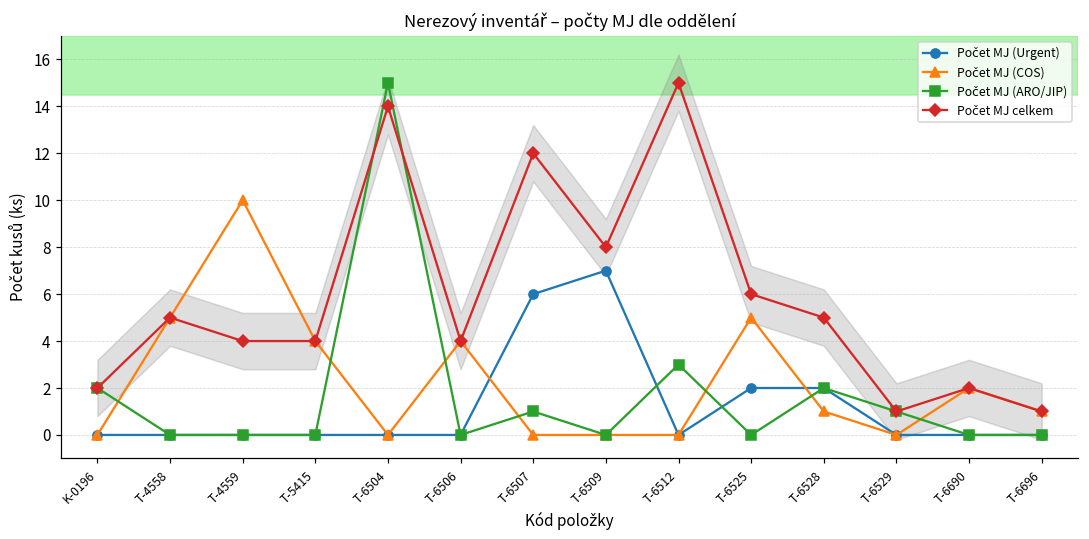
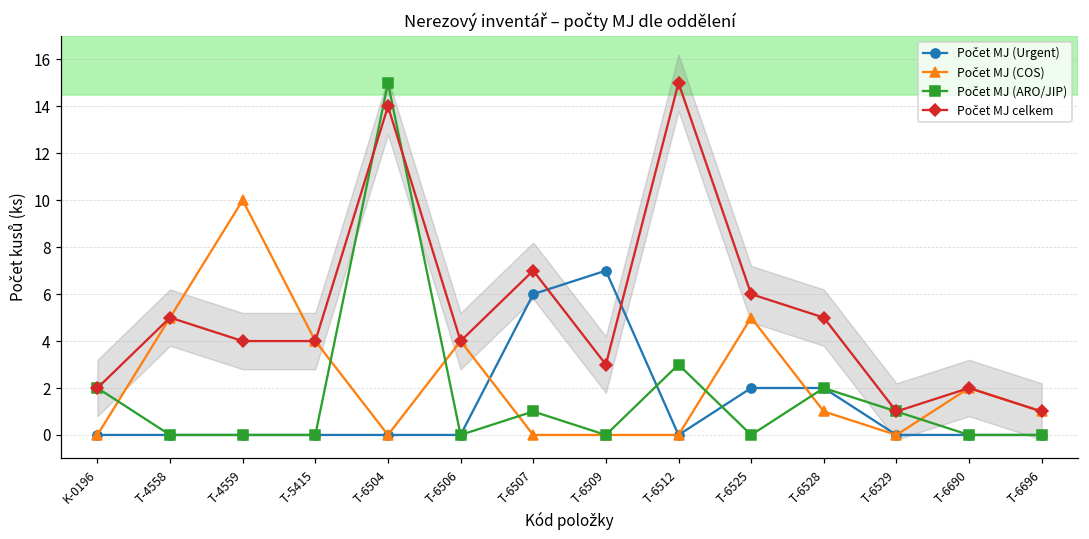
  {
    "Počet MJ (Urgent)": {
      "T-6507": 6,
      "T-6509": 7,
      "T-6525": 2
    },
    "Počet MJ (COS)": {
      "T-4559": 10,
      "T-6507": 0,
      "T-6525": 5,
      "T-6528": 1
    },
    "Počet MJ (ARO/JIP)": {
      "T-6504": 15,
      "T-6507": 1,
      "T-6512": 3,
      "T-6525": 0
    },
    "Počet MJ celkem": {
      "T-4559": 4,
      "T-6504": 14,
-     "T-6507": 12,
-     "T-6509": 8,
+     "T-6507": 7,
+     "T-6509": 3,
      "T-6512": 15,
      "T-6525": 6,
      "T-6528": 5
    }
  }
